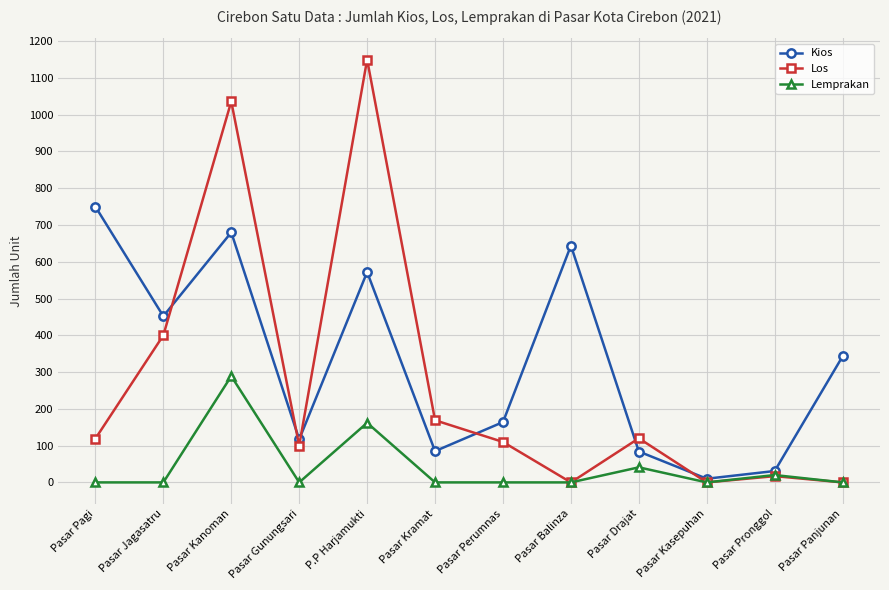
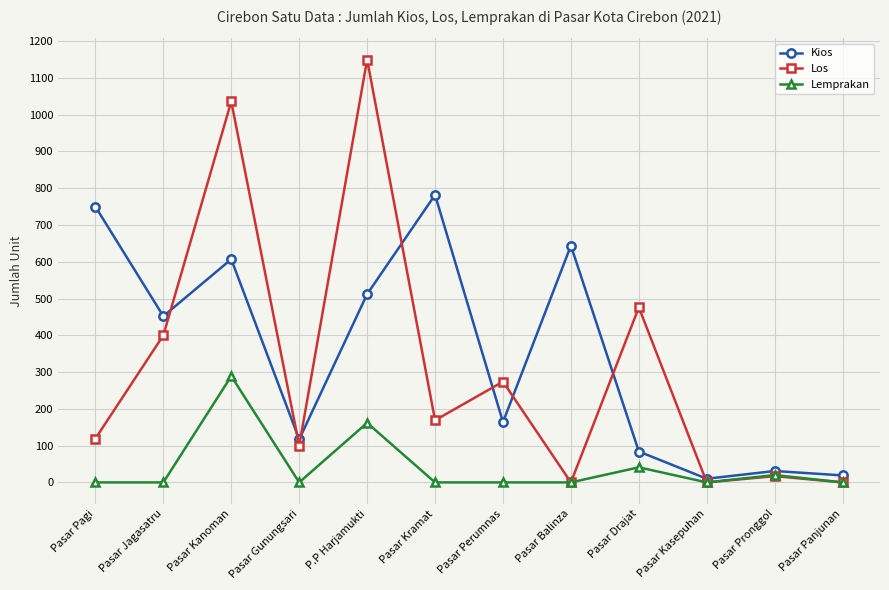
  {
    "Kios": {
      "Pasar Pagi": 750,
      "Pasar Jagasatru": 450,
-     "Pasar Kanoman": 680,
+     "Pasar Kanoman": 610,
      "Pasar Gunungsari": 120,
-     "P.P Harjamukti": 570,
-     "Pasar Kramat": 90,
+     "P.P Harjamukti": 510,
+     "Pasar Kramat": 780,
      "Pasar Perumnas": 160,
      "Pasar Balinza": 640,
      "Pasar Drajat": 80,
      "Pasar Kasepuhan": 10,
      "Pasar Pronggol": 30,
-     "Pasar Panjunan": 340
+     "Pasar Panjunan": 20
    },
    "Los": {
      "Pasar Pagi": 120,
      "Pasar Jagasatru": 400,
      "Pasar Kanoman": 1040,
      "Pasar Gunungsari": 100,
      "P.P Harjamukti": 1150,
      "Pasar Kramat": 170,
-     "Pasar Perumnas": 110,
-     "Pasar Drajat": 120
+     "Pasar Perumnas": 270,
+     "Pasar Drajat": 480
    },
    "Lemprakan": {
      "Pasar Pagi": 0,
      "Pasar Jagasatru": 0,
      "Pasar Kanoman": 290,
      "Pasar Gunungsari": 0,
      "P.P Harjamukti": 160,
      "Pasar Kramat": 0,
      "Pasar Perumnas": 0,
      "Pasar Drajat": 40
    }
  }
